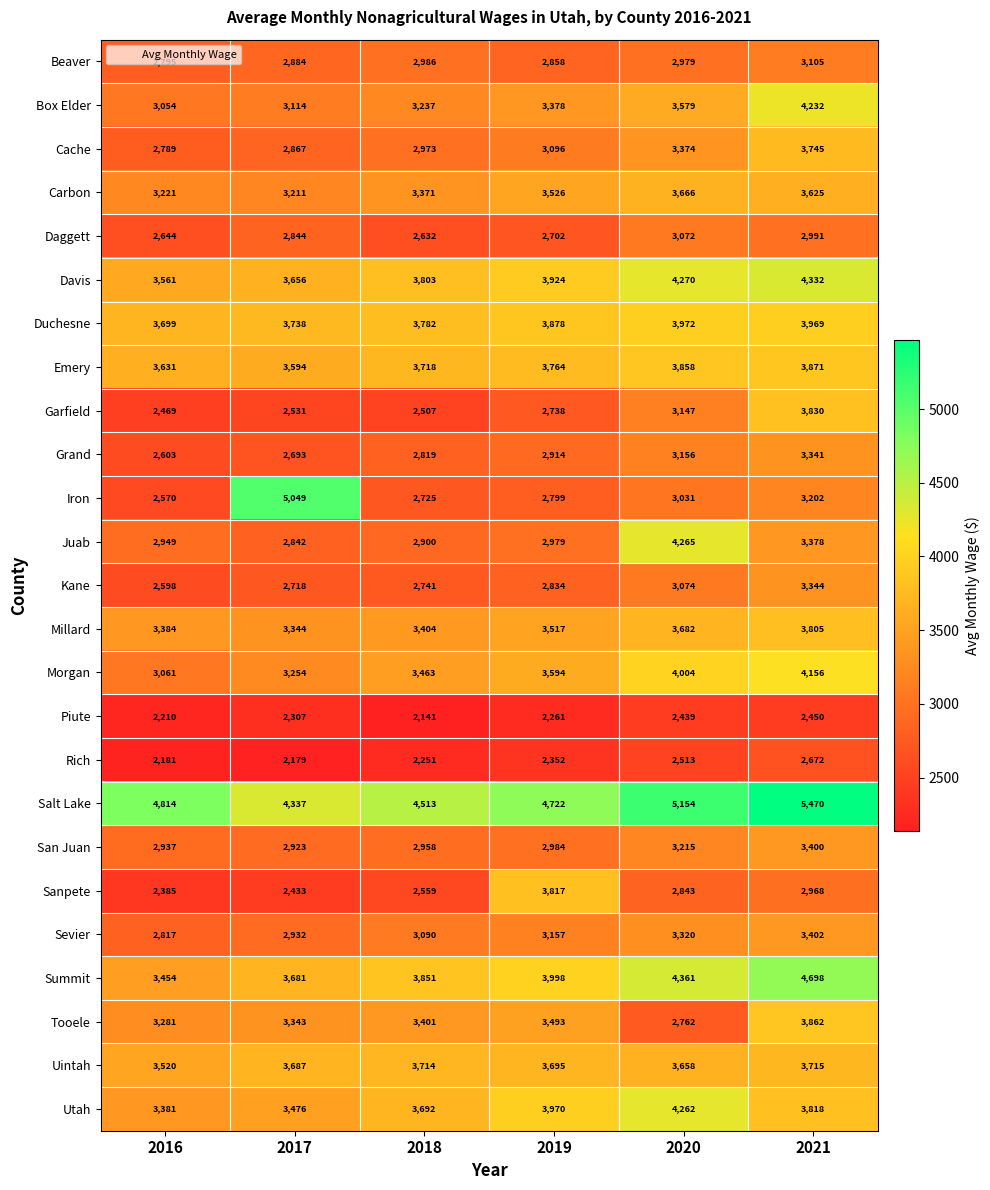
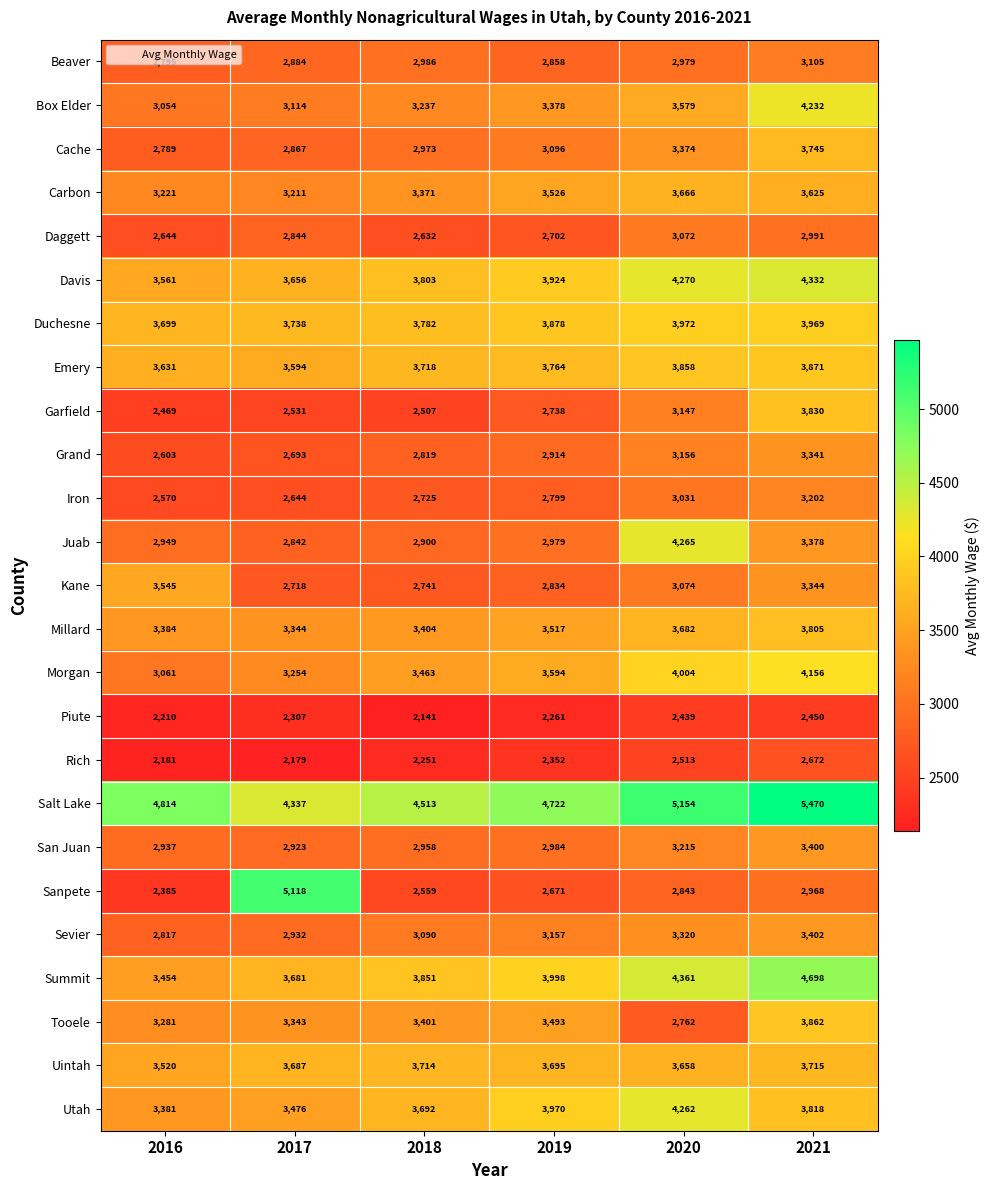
  {
    "Beaver": {
      "2017": "2,884",
      "2018": "2,986",
      "2019": "2,858",
      "2020": "2,979",
      "2021": "3,105"
    },
    "Box Elder": {
      "2016": "3,054",
      "2017": "3,114",
      "2018": "3,237",
      "2019": "3,378",
      "2020": "3,579",
      "2021": "4,232"
    },
    "Cache": {
      "2016": "2,789",
      "2017": "2,867",
      "2018": "2,973",
      "2019": "3,096",
      "2020": "3,374",
      "2021": "3,745"
    },
    "Carbon": {
      "2016": "3,221",
      "2017": "3,211",
      "2018": "3,371",
      "2019": "3,526",
      "2020": "3,666",
      "2021": "3,625"
    },
    "Daggett": {
      "2016": "2,644",
      "2017": "2,844",
      "2018": "2,632",
      "2019": "2,702",
      "2020": "3,072",
      "2021": "2,991"
    },
    "Davis": {
      "2016": "3,561",
      "2017": "3,656",
      "2018": "3,803",
      "2019": "3,924",
      "2020": "4,270",
      "2021": "4,332"
    },
    "Duchesne": {
      "2016": "3,699",
      "2017": "3,738",
      "2018": "3,782",
      "2019": "3,878",
      "2020": "3,972",
      "2021": "3,969"
    },
    "Emery": {
      "2016": "3,631",
      "2017": "3,594",
      "2018": "3,718",
      "2019": "3,764",
      "2020": "3,858",
      "2021": "3,871"
    },
    "Garfield": {
      "2016": "2,469",
      "2017": "2,531",
      "2018": "2,507",
      "2019": "2,738",
      "2020": "3,147",
      "2021": "3,830"
    },
    "Grand": {
      "2016": "2,603",
      "2017": "2,693",
      "2018": "2,819",
      "2019": "2,914",
      "2020": "3,156",
      "2021": "3,341"
    },
    "Iron": {
      "2016": "2,570",
-     "2017": "5,049",
+     "2017": "2,644",
      "2018": "2,725",
      "2019": "2,799",
      "2020": "3,031",
      "2021": "3,202"
    },
    "Juab": {
      "2016": "2,949",
      "2017": "2,842",
      "2018": "2,900",
      "2019": "2,979",
      "2020": "4,265",
      "2021": "3,378"
    },
    "Kane": {
-     "2016": "2,598",
+     "2016": "3,545",
      "2017": "2,718",
      "2018": "2,741",
      "2019": "2,834",
      "2020": "3,074",
      "2021": "3,344"
    },
    "Millard": {
      "2016": "3,384",
      "2017": "3,344",
      "2018": "3,404",
      "2019": "3,517",
      "2020": "3,682",
      "2021": "3,805"
    },
    "Morgan": {
      "2016": "3,061",
      "2017": "3,254",
      "2018": "3,463",
      "2019": "3,594",
      "2020": "4,004",
      "2021": "4,156"
    },
    "Piute": {
      "2016": "2,210",
      "2017": "2,307",
      "2018": "2,141",
      "2019": "2,261",
      "2020": "2,439",
      "2021": "2,450"
    },
    "Rich": {
      "2016": "2,181",
      "2017": "2,179",
      "2018": "2,251",
      "2019": "2,352",
      "2020": "2,513",
      "2021": "2,672"
    },
    "Salt Lake": {
      "2016": "4,814",
      "2017": "4,337",
      "2018": "4,513",
      "2019": "4,722",
      "2020": "5,154",
      "2021": "5,470"
    },
    "San Juan": {
      "2016": "2,937",
      "2017": "2,923",
      "2018": "2,958",
      "2019": "2,984",
      "2020": "3,215",
      "2021": "3,400"
    },
    "Sanpete": {
      "2016": "2,385",
-     "2017": "2,433",
+     "2017": "5,118",
      "2018": "2,559",
-     "2019": "3,817",
+     "2019": "2,671",
      "2020": "2,843",
      "2021": "2,968"
    },
    "Sevier": {
      "2016": "2,817",
      "2017": "2,932",
      "2018": "3,090",
      "2019": "3,157",
      "2020": "3,320",
      "2021": "3,402"
    },
    "Summit": {
      "2016": "3,454",
      "2017": "3,681",
      "2018": "3,851",
      "2019": "3,998",
      "2020": "4,361",
      "2021": "4,698"
    },
    "Tooele": {
      "2016": "3,281",
      "2017": "3,343",
      "2018": "3,401",
      "2019": "3,493",
      "2020": "2,762",
      "2021": "3,862"
    },
    "Uintah": {
      "2016": "3,520",
      "2017": "3,687",
      "2018": "3,714",
      "2019": "3,695",
      "2020": "3,658",
      "2021": "3,715"
    },
    "Utah": {
      "2016": "3,381",
      "2017": "3,476",
      "2018": "3,692",
      "2019": "3,970",
      "2020": "4,262",
      "2021": "3,818"
    }
  }
